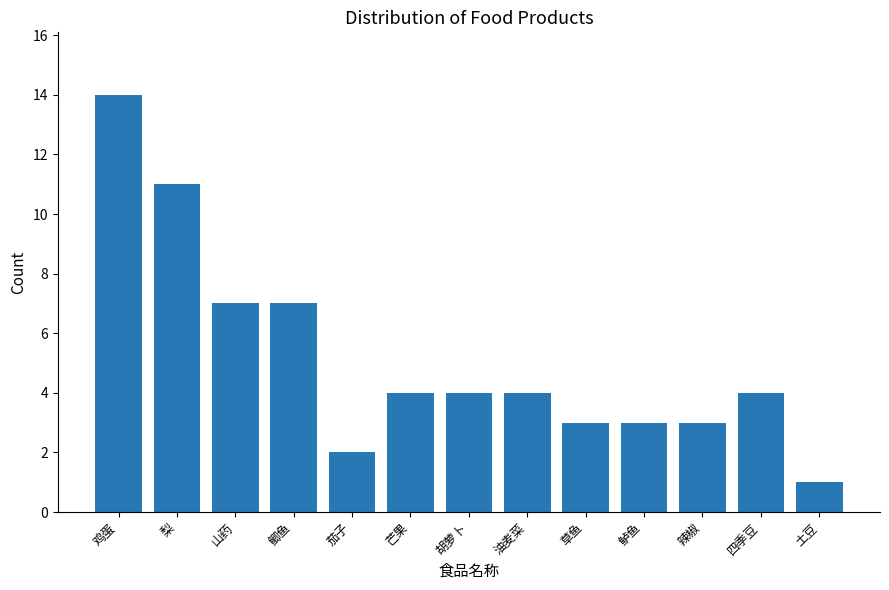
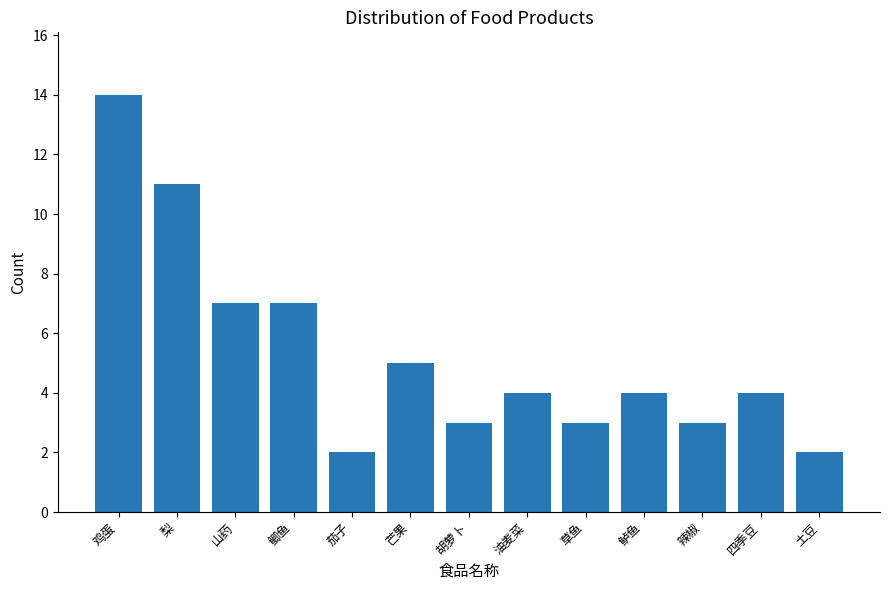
  {
    "鸡蛋": 14,
    "梨": 11,
    "山药": 7,
    "鲫鱼": 7,
    "茄子": 2,
-   "芒果": 4,
-   "胡萝卜": 4,
+   "芒果": 5,
+   "胡萝卜": 3,
    "油麦菜": 4,
    "草鱼": 3,
-   "鲈鱼": 3,
+   "鲈鱼": 4,
    "辣椒": 3,
    "四季豆": 4,
-   "土豆": 1
+   "土豆": 2
  }
